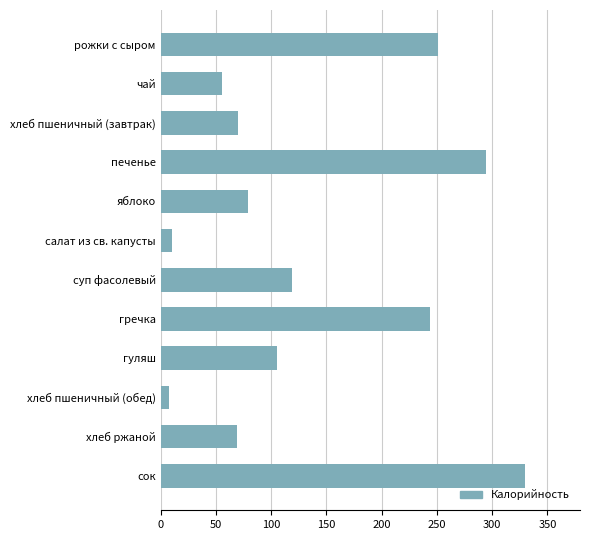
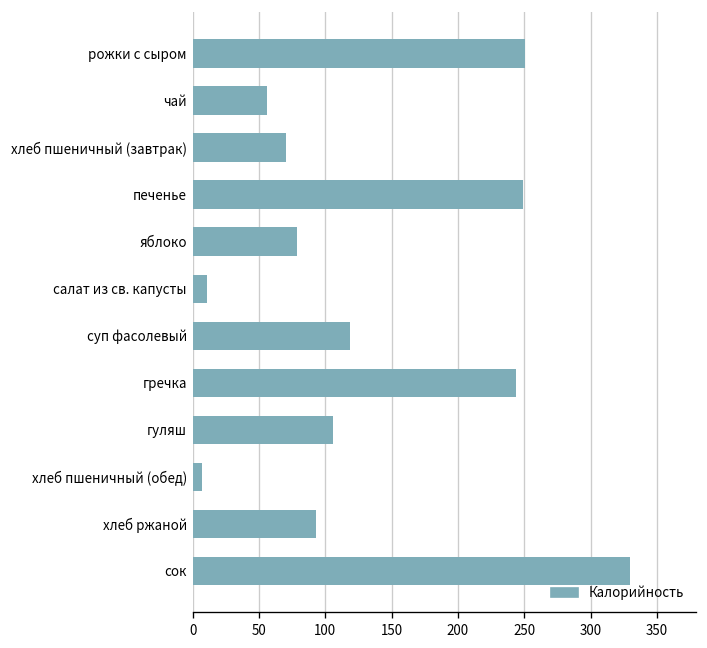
  {
    "рожки с сыром": 251,
    "чай": 56,
    "хлеб пшеничный (завтрак)": 70,
-   "печенье": 294,
+   "печенье": 249,
    "яблоко": 79,
    "салат из св. капусты": 11,
    "суп фасолевый": 119,
    "гречка": 244,
    "гуляш": 106,
    "хлеб пшеничный (обед)": 7,
-   "хлеб ржаной": 69,
+   "хлеб ржаной": 93,
    "сок": 330
  }
